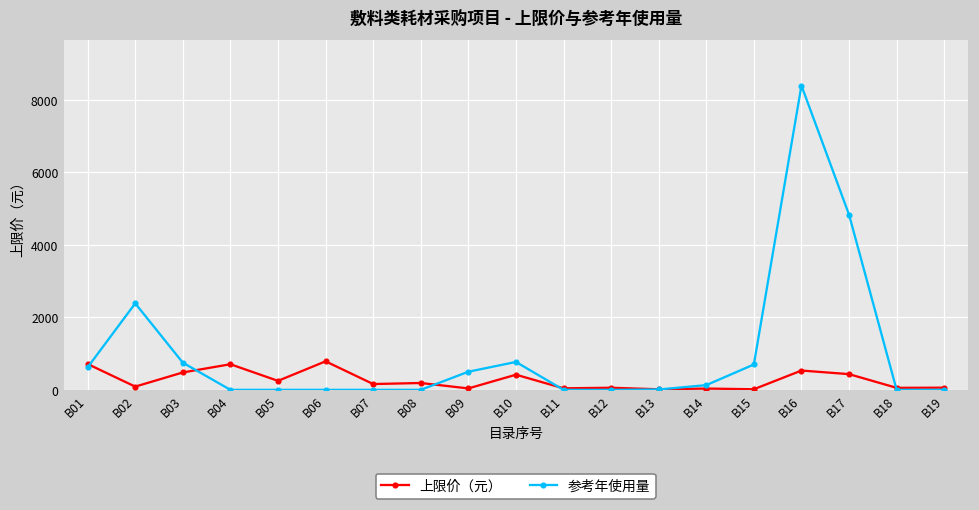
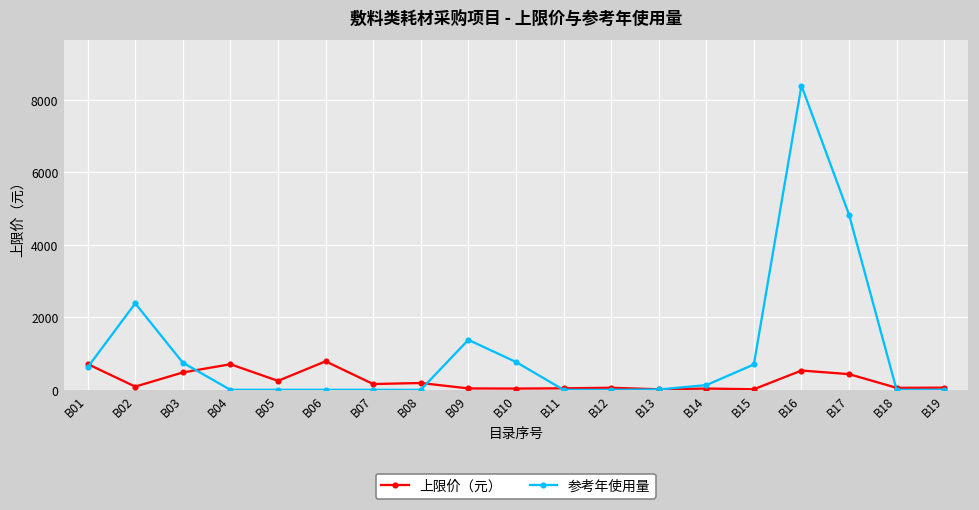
  {
    "上限价（元）": {
      "B01": 700,
      "B02": 100,
      "B03": 500,
      "B04": 700,
      "B05": 200,
      "B06": 800,
      "B07": 200,
      "B08": 200,
      "B09": 0,
-     "B10": 400,
+     "B10": 0,
      "B14": 0,
      "B15": 0,
      "B16": 500,
      "B17": 400
    },
    "参考年使用量": {
      "B01": 600,
      "B02": 2400,
      "B03": 800,
      "B04": 0,
      "B05": 0,
      "B06": 0,
      "B07": 0,
      "B08": 0,
-     "B09": 500,
+     "B09": 1400,
      "B10": 800,
      "B14": 100,
      "B15": 700,
      "B16": 8400,
      "B17": 4800
    }
  }
